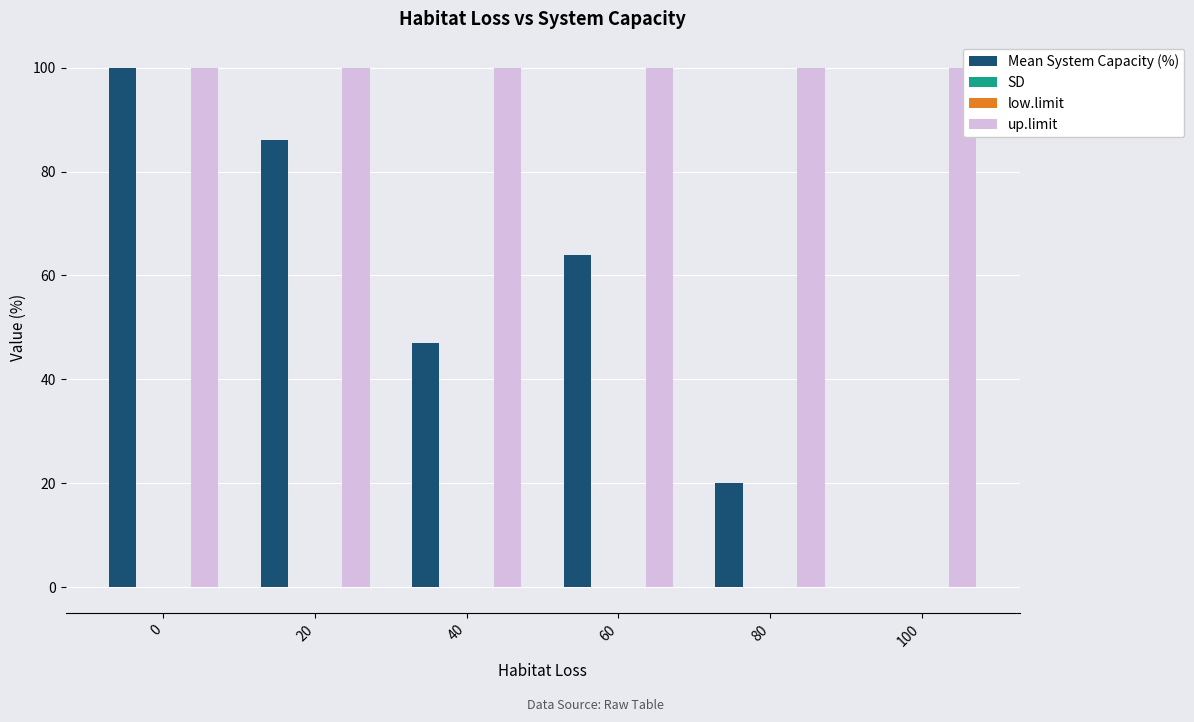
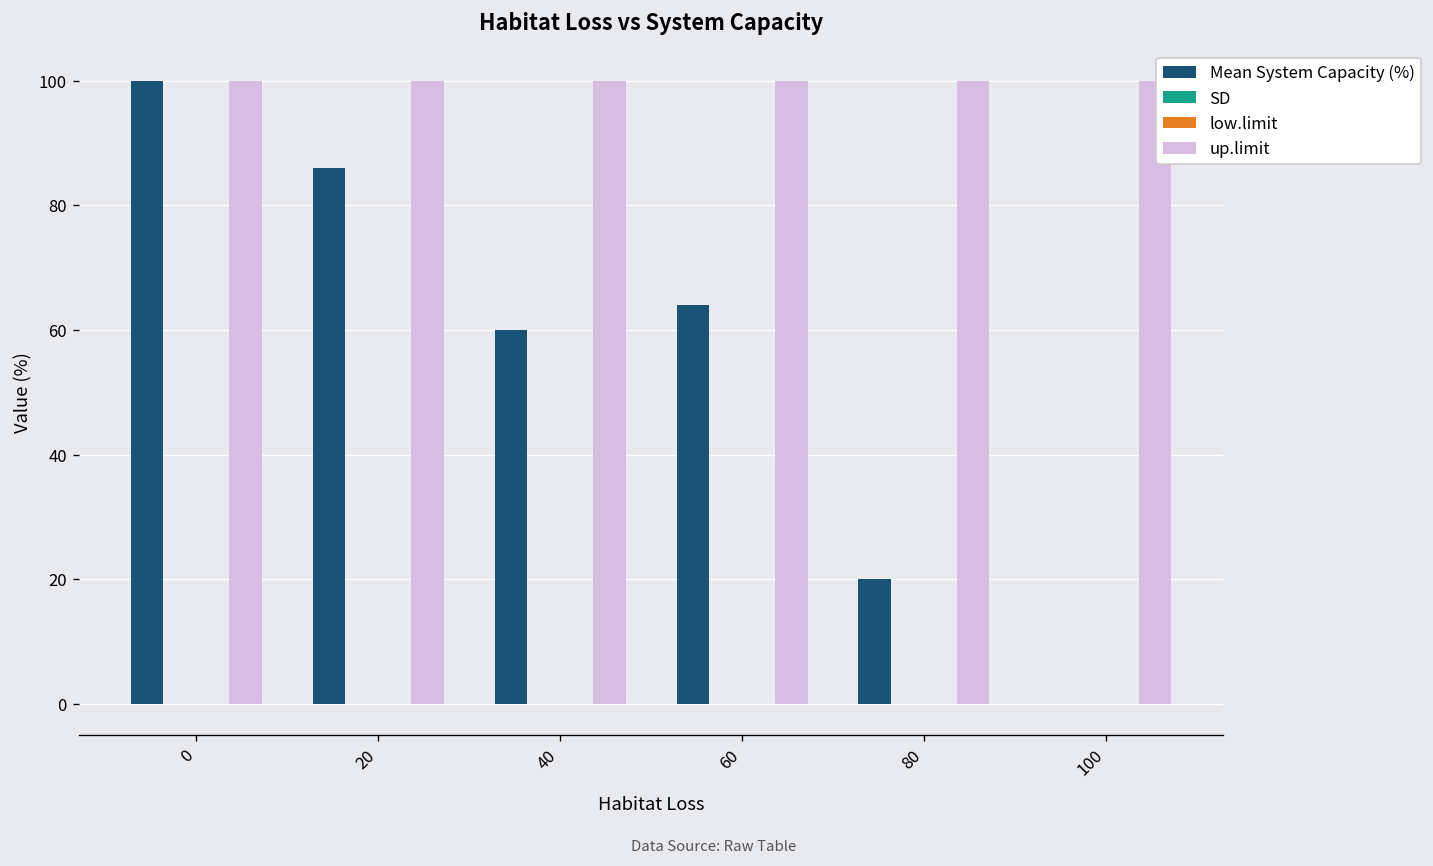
  {
    "Mean System Capacity (%)": {
      "0": 100,
      "20": 86,
-     "40": 47,
+     "40": 60,
      "60": 64,
      "80": 20,
      "100": 0
    },
    "SD": {
      "0": 0,
      "20": 0,
      "40": 0,
      "60": 0,
      "80": 0,
      "100": 0
    },
    "low.limit": {
      "0": 0,
      "20": 0,
      "40": 0,
      "60": 0,
      "80": 0,
      "100": 0
    },
    "up.limit": {
      "0": 100,
      "20": 100,
      "40": 100,
      "60": 100,
      "80": 100,
      "100": 100
    }
  }
